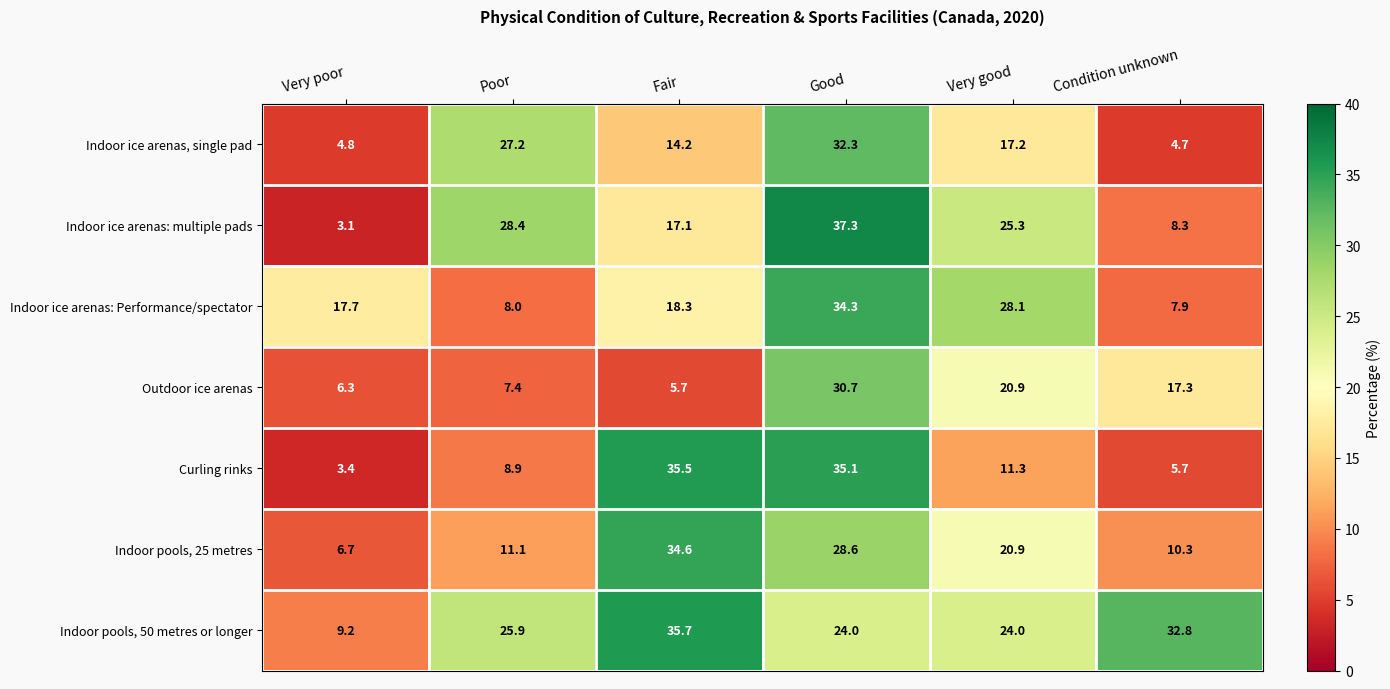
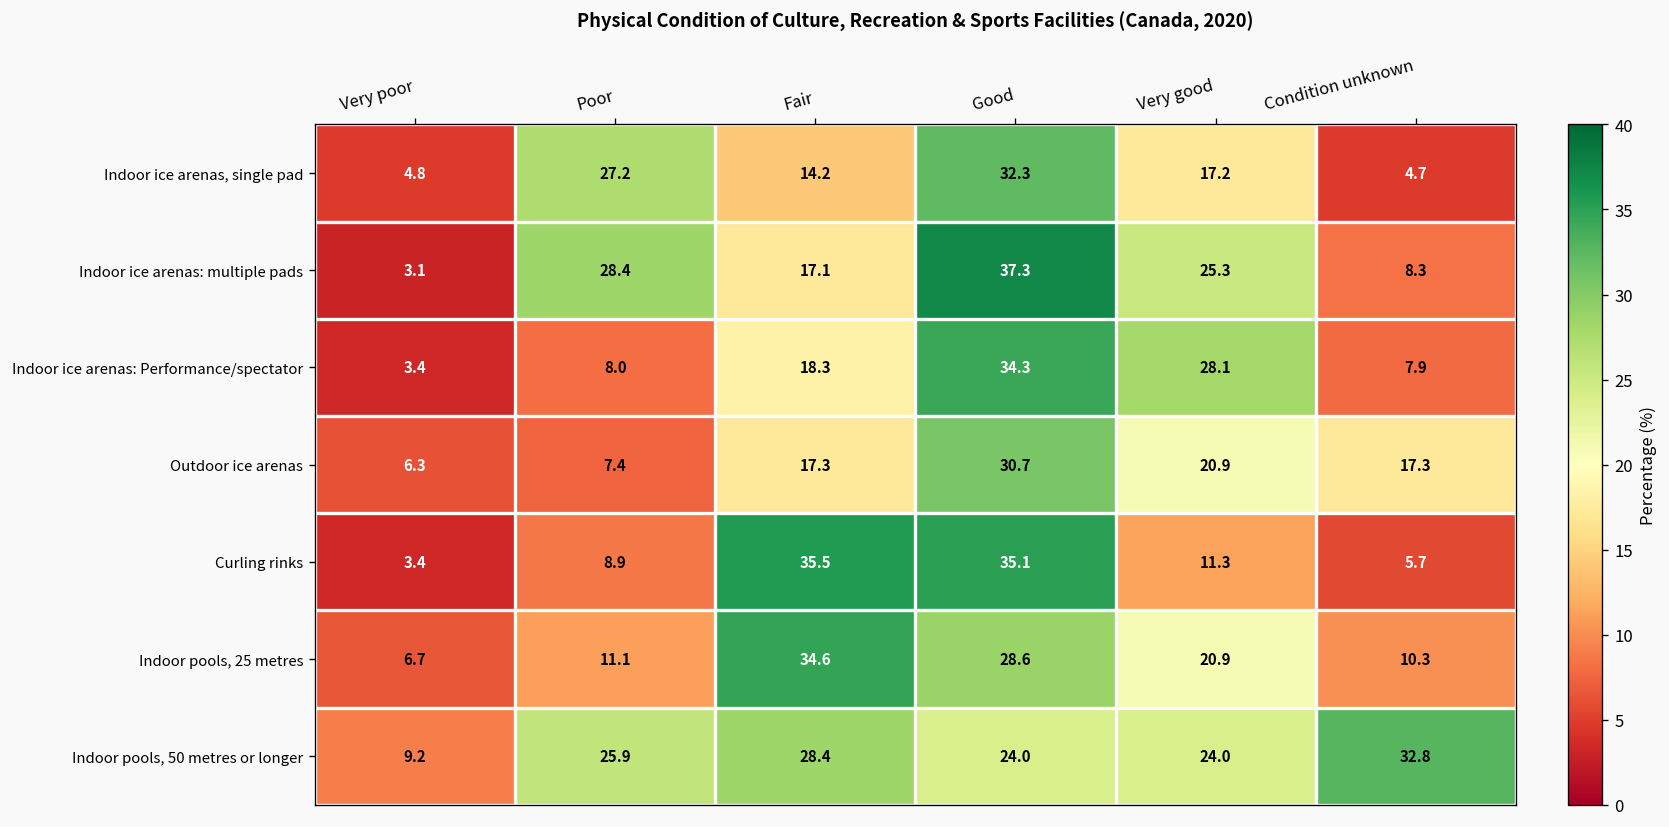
  {
    "Indoor ice arenas, single pad": {
      "Very poor": 4.8,
      "Poor": 27.2,
      "Fair": 14.2,
      "Good": 32.3,
      "Very good": 17.2,
      "Condition unknown": 4.7
    },
    "Indoor ice arenas: multiple pads": {
      "Very poor": 3.1,
      "Poor": 28.4,
      "Fair": 17.1,
      "Good": 37.3,
      "Very good": 25.3,
      "Condition unknown": 8.3
    },
    "Indoor ice arenas: Performance/spectator": {
-     "Very poor": 17.7,
+     "Very poor": 3.4,
      "Poor": 8.0,
      "Fair": 18.3,
      "Good": 34.3,
      "Very good": 28.1,
      "Condition unknown": 7.9
    },
    "Outdoor ice arenas": {
      "Very poor": 6.3,
      "Poor": 7.4,
-     "Fair": 5.7,
+     "Fair": 17.3,
      "Good": 30.7,
      "Very good": 20.9,
      "Condition unknown": 17.3
    },
    "Curling rinks": {
      "Very poor": 3.4,
      "Poor": 8.9,
      "Fair": 35.5,
      "Good": 35.1,
      "Very good": 11.3,
      "Condition unknown": 5.7
    },
    "Indoor pools, 25 metres": {
      "Very poor": 6.7,
      "Poor": 11.1,
      "Fair": 34.6,
      "Good": 28.6,
      "Very good": 20.9,
      "Condition unknown": 10.3
    },
    "Indoor pools, 50 metres or longer": {
      "Very poor": 9.2,
      "Poor": 25.9,
-     "Fair": 35.7,
+     "Fair": 28.4,
      "Good": 24.0,
      "Very good": 24.0,
      "Condition unknown": 32.8
    }
  }
